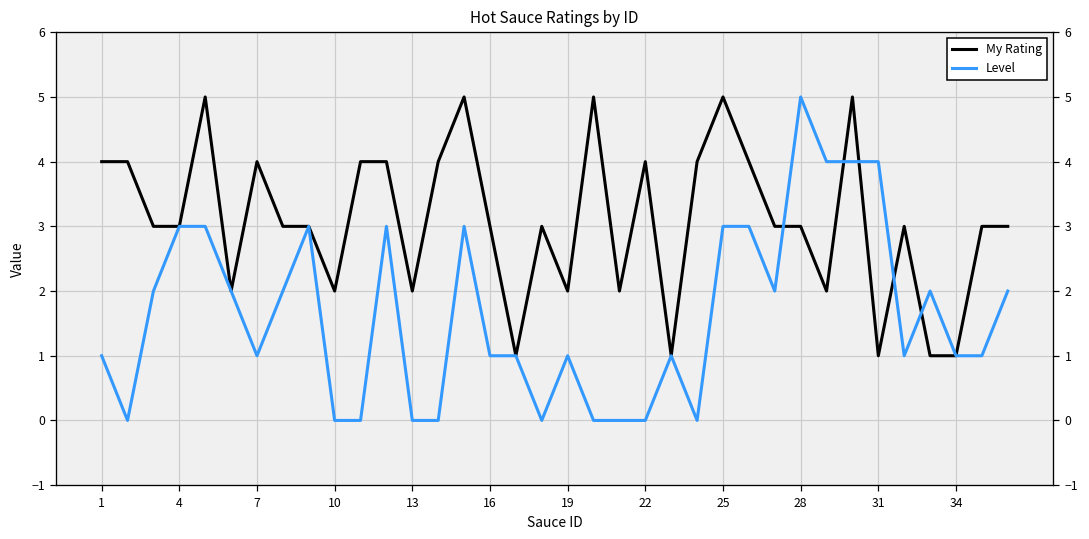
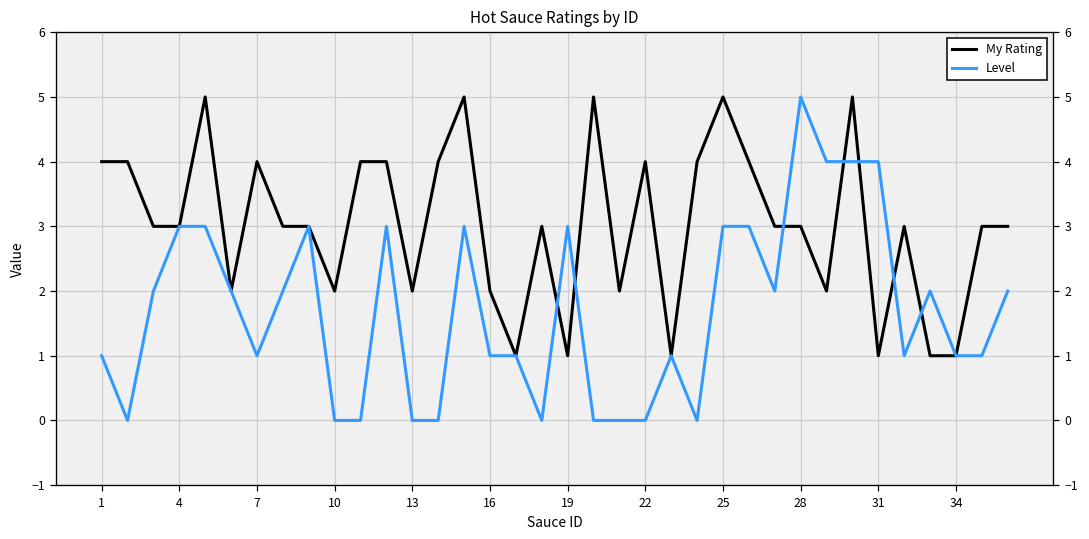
  {
    "My Rating": {
      "1": 4,
      "7": 4,
      "10": 2,
      "13": 2,
-     "16": 3,
-     "19": 2,
+     "16": 2,
+     "19": 1,
      "22": 4,
      "25": 5,
      "28": 3,
      "31": 1
    },
    "Level": {
      "1": 1,
      "7": 1,
      "10": 0,
      "13": 0,
      "16": 1,
-     "19": 1,
+     "19": 3,
      "22": 0,
      "25": 3,
      "28": 5,
      "31": 4
    }
  }
